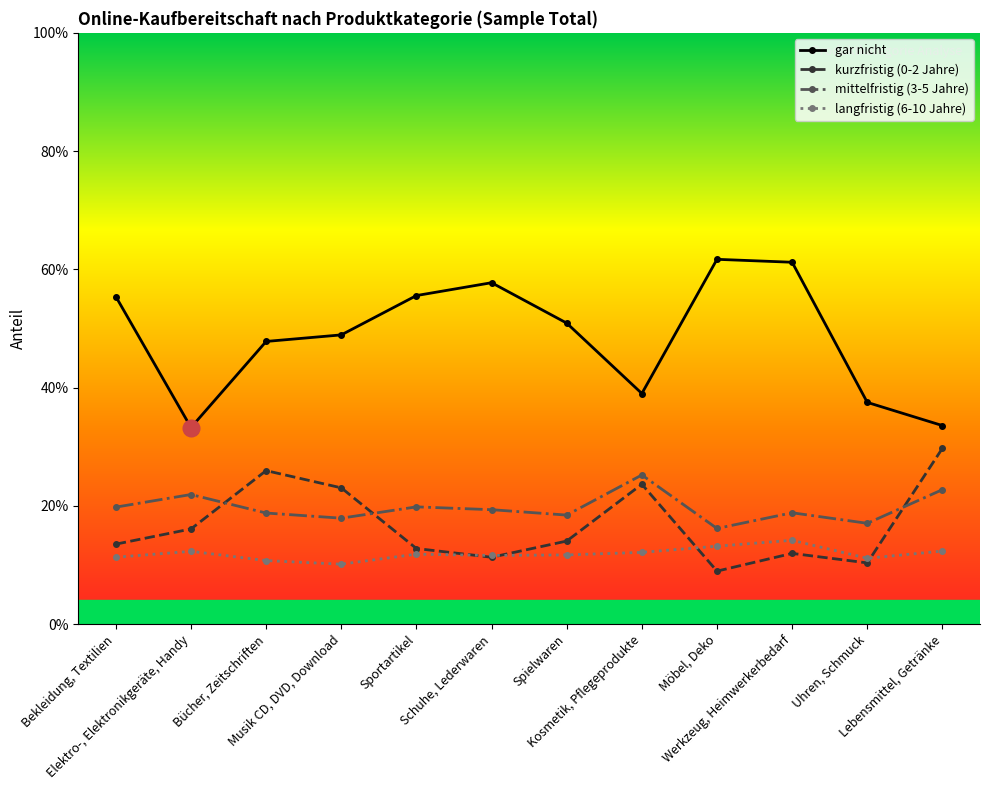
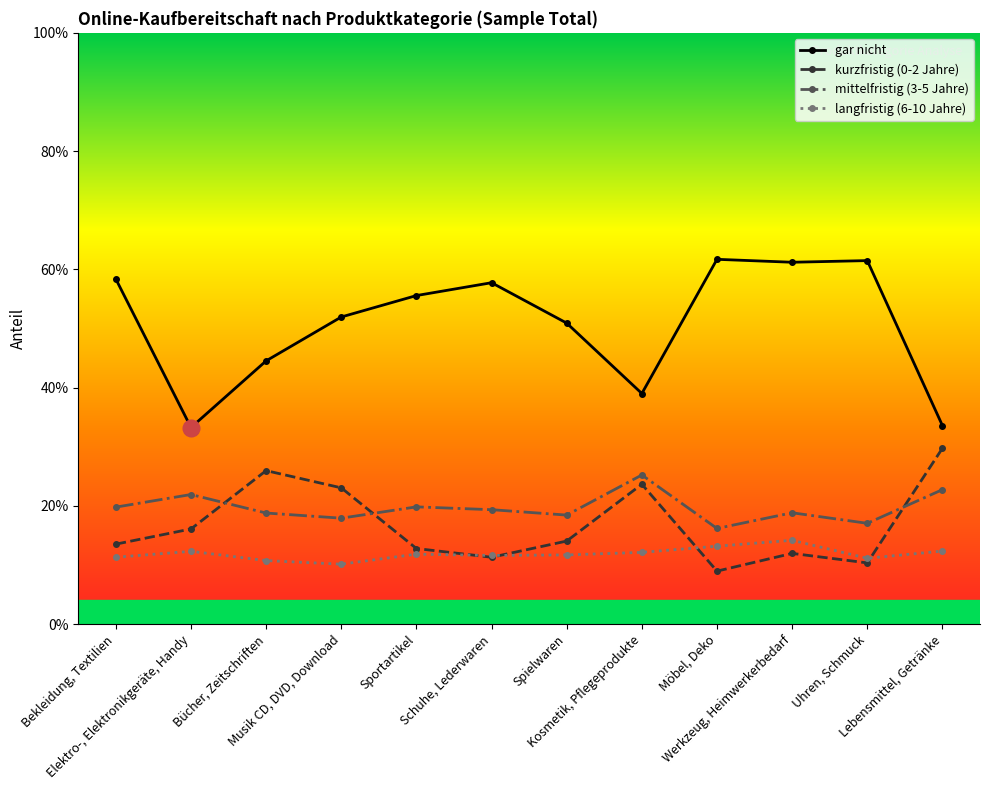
  {
    "gar nicht": {
-     "Bekleidung, Textilien": "55%",
-     "Bücher, Zeitschriften": "48%",
-     "Musik CD, DVD, Download": "49%",
+     "Bekleidung, Textilien": "58%",
+     "Bücher, Zeitschriften": "45%",
+     "Musik CD, DVD, Download": "52%",
      "Sportartikel": "56%",
      "Schuhe, Lederwaren": "58%",
      "Spielwaren": "51%",
      "Kosmetik, Pflegeprodukte": "39%",
      "Möbel, Deko": "62%",
      "Werkzeug, Heimwerkerbedarf": "61%",
-     "Uhren, Schmuck": "37%",
+     "Uhren, Schmuck": "61%",
      "Lebensmittel, Getränke": "34%"
    }
  }
